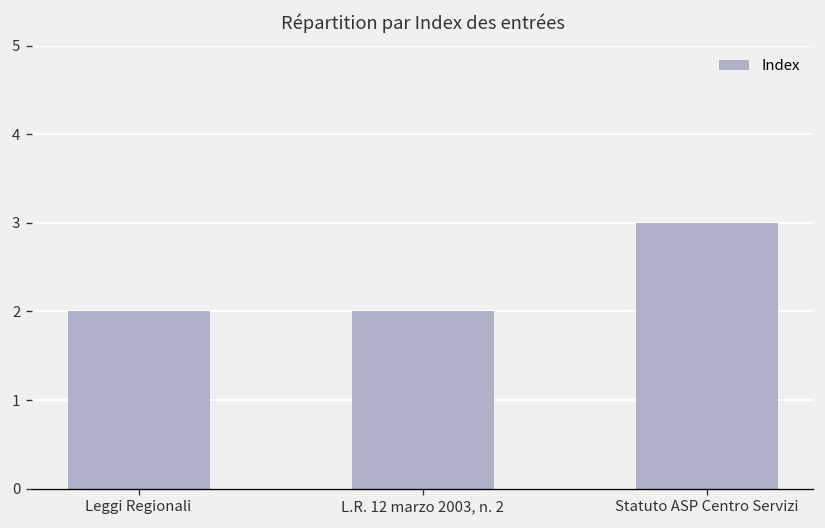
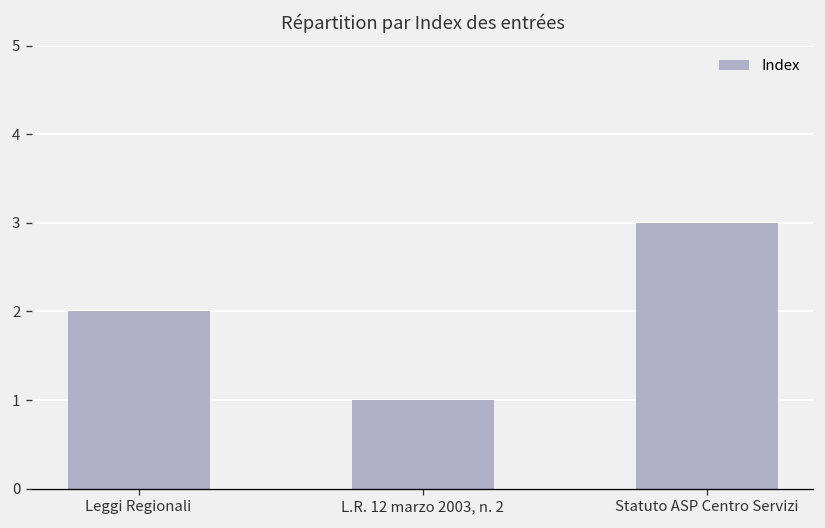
  {
    "Leggi Regionali": 2,
-   "L.R. 12 marzo 2003, n. 2": 2,
+   "L.R. 12 marzo 2003, n. 2": 1,
    "Statuto ASP Centro Servizi": 3
  }
